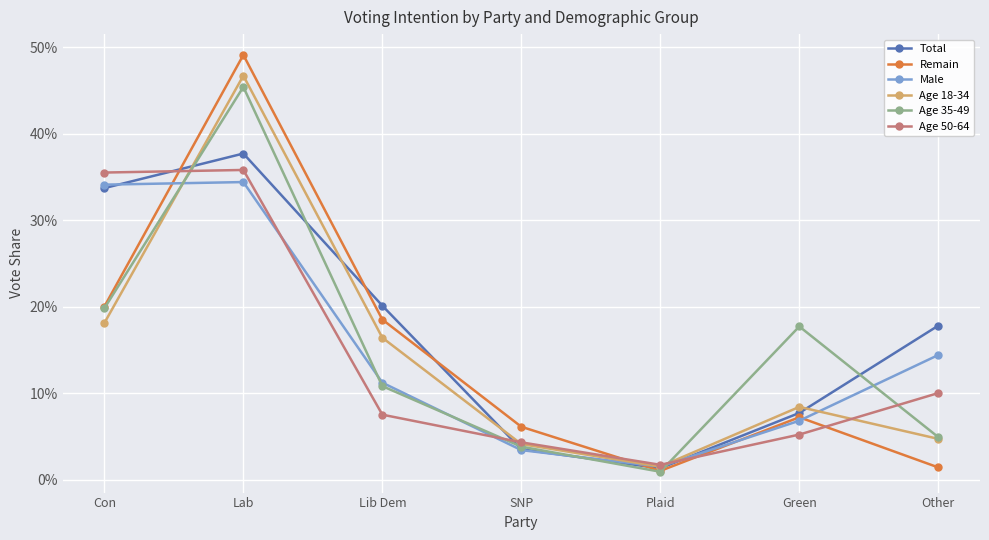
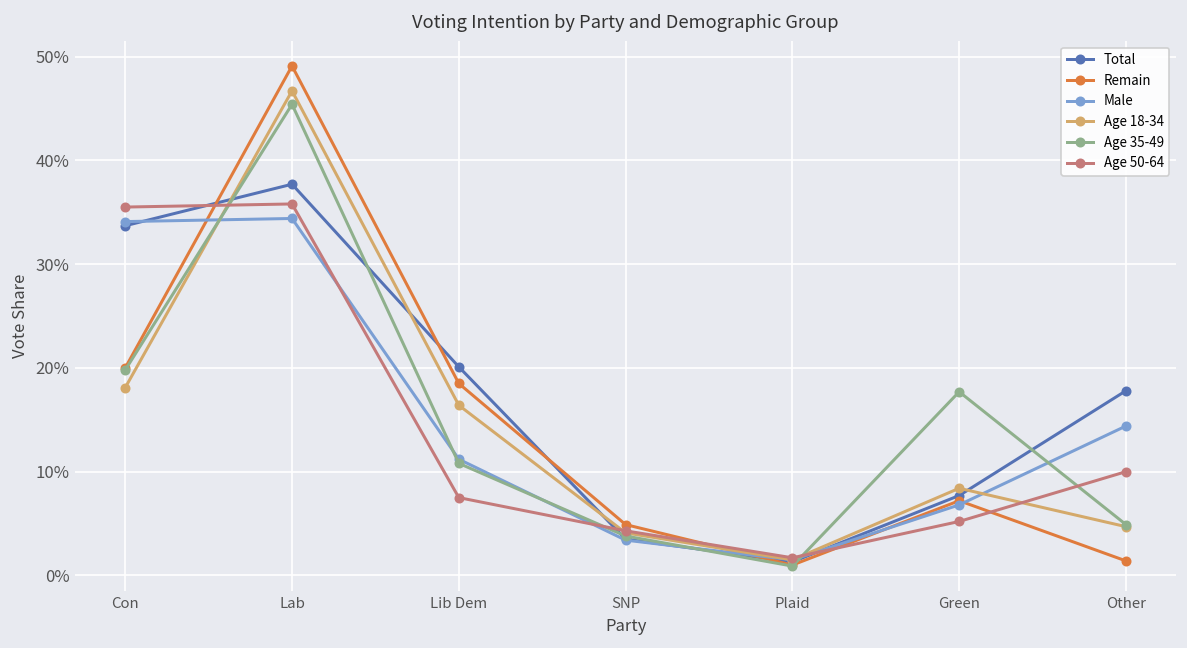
  {
    "Total": {
      "Con": "34%",
      "Lab": "38%",
      "Lib Dem": "20%",
      "Green": "8%",
      "Other": "18%"
    },
    "Remain": {
      "Lab": "49%",
      "Lib Dem": "19%",
-     "SNP": "6%",
+     "SNP": "5%",
      "Green": "7%",
      "Other": "1%"
    },
    "Male": {
      "Con": "34%",
      "Lab": "34%",
      "Lib Dem": "11%",
      "Green": "7%",
      "Other": "14%"
    },
    "Age 35-49": {
      "Lab": "45%",
      "Lib Dem": "11%",
      "SNP": "4%",
      "Green": "18%"
    }
  }
